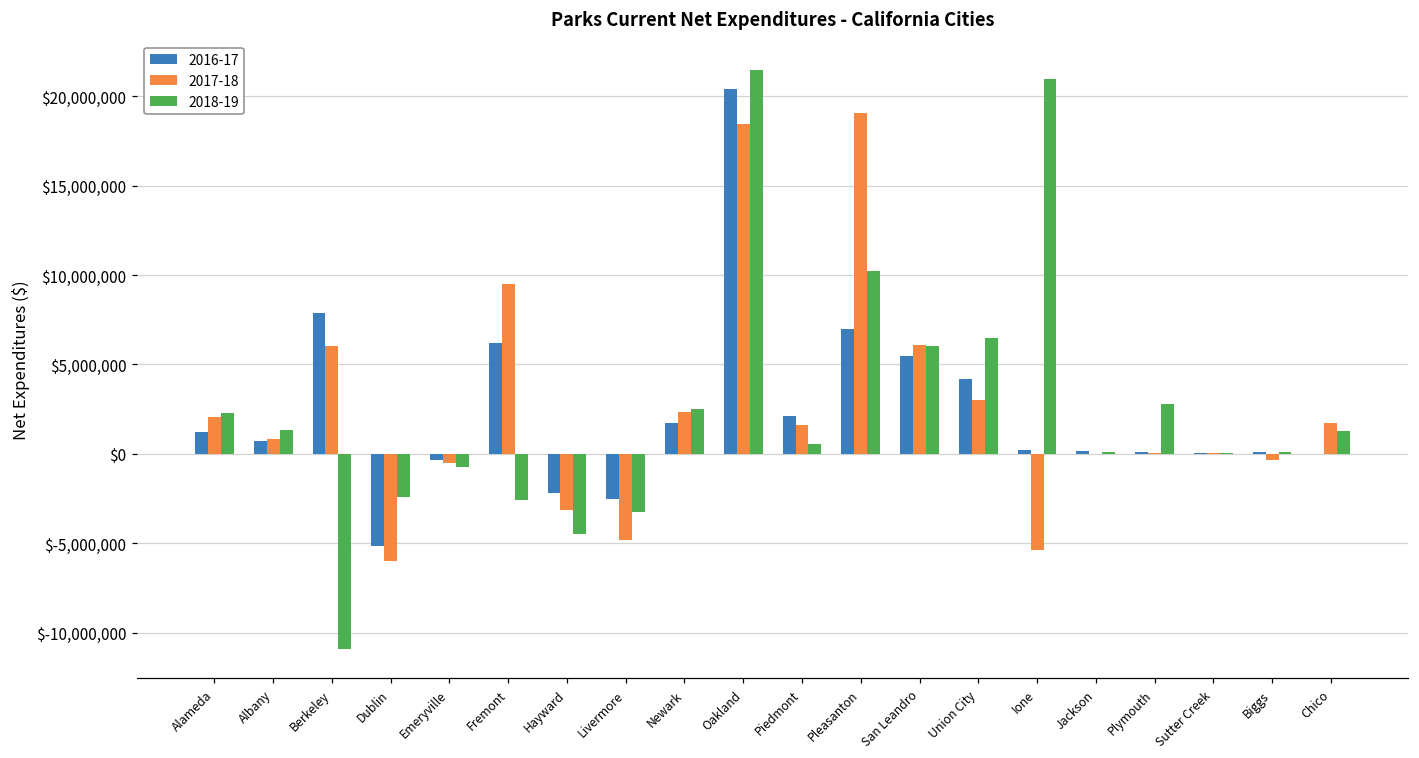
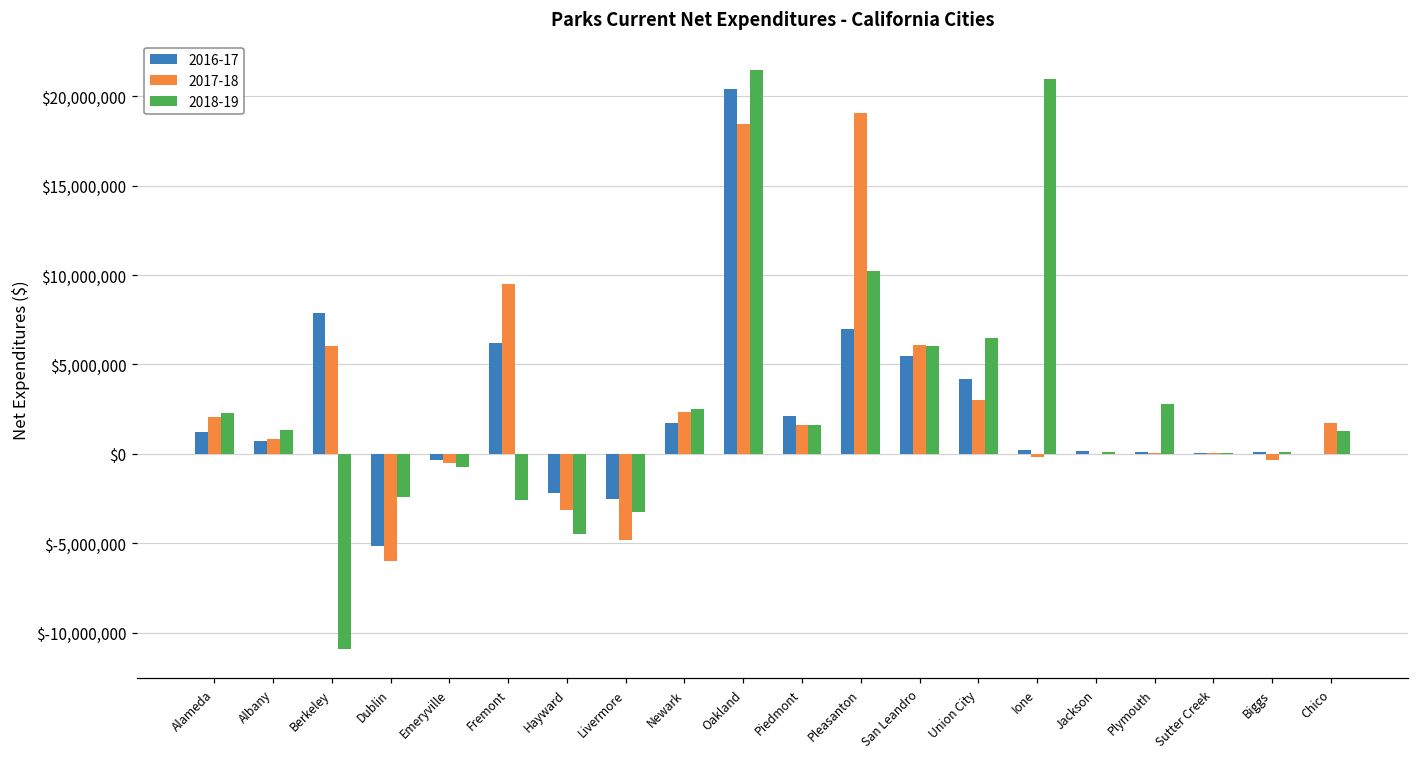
  {
    "2016-17": {
      "Alameda": "$1,200,000",
      "Albany": "$700,000",
      "Berkeley": "$7,900,000",
      "Dublin": "$-5,200,000",
      "Emeryville": "$-400,000",
      "Fremont": "$6,200,000",
      "Hayward": "$-2,200,000",
      "Livermore": "$-2,500,000",
      "Newark": "$1,700,000",
      "Oakland": "$20,400,000",
      "Piedmont": "$2,100,000",
      "Pleasanton": "$7,000,000",
      "San Leandro": "$5,500,000",
      "Union City": "$4,200,000",
      "Ione": "$200,000"
    },
    "2017-18": {
      "Alameda": "$2,000,000",
      "Albany": "$800,000",
      "Berkeley": "$6,000,000",
      "Dublin": "$-6,000,000",
      "Emeryville": "$-500,000",
      "Fremont": "$9,500,000",
      "Hayward": "$-3,100,000",
      "Livermore": "$-4,800,000",
      "Newark": "$2,300,000",
      "Oakland": "$18,500,000",
      "Piedmont": "$1,600,000",
      "Pleasanton": "$19,100,000",
      "San Leandro": "$6,100,000",
      "Union City": "$3,000,000",
-     "Ione": "$-5,400,000",
+     "Ione": "$-200,000",
      "Biggs": "$-300,000",
      "Chico": "$1,700,000"
    },
    "2018-19": {
      "Alameda": "$2,300,000",
      "Albany": "$1,300,000",
      "Berkeley": "$-10,900,000",
      "Dublin": "$-2,400,000",
      "Emeryville": "$-800,000",
      "Fremont": "$-2,600,000",
      "Hayward": "$-4,500,000",
      "Livermore": "$-3,300,000",
      "Newark": "$2,500,000",
      "Oakland": "$21,500,000",
-     "Piedmont": "$600,000",
+     "Piedmont": "$1,600,000",
      "Pleasanton": "$10,200,000",
      "San Leandro": "$6,000,000",
      "Union City": "$6,500,000",
      "Ione": "$21,000,000",
      "Plymouth": "$2,800,000",
      "Chico": "$1,300,000"
    }
  }
